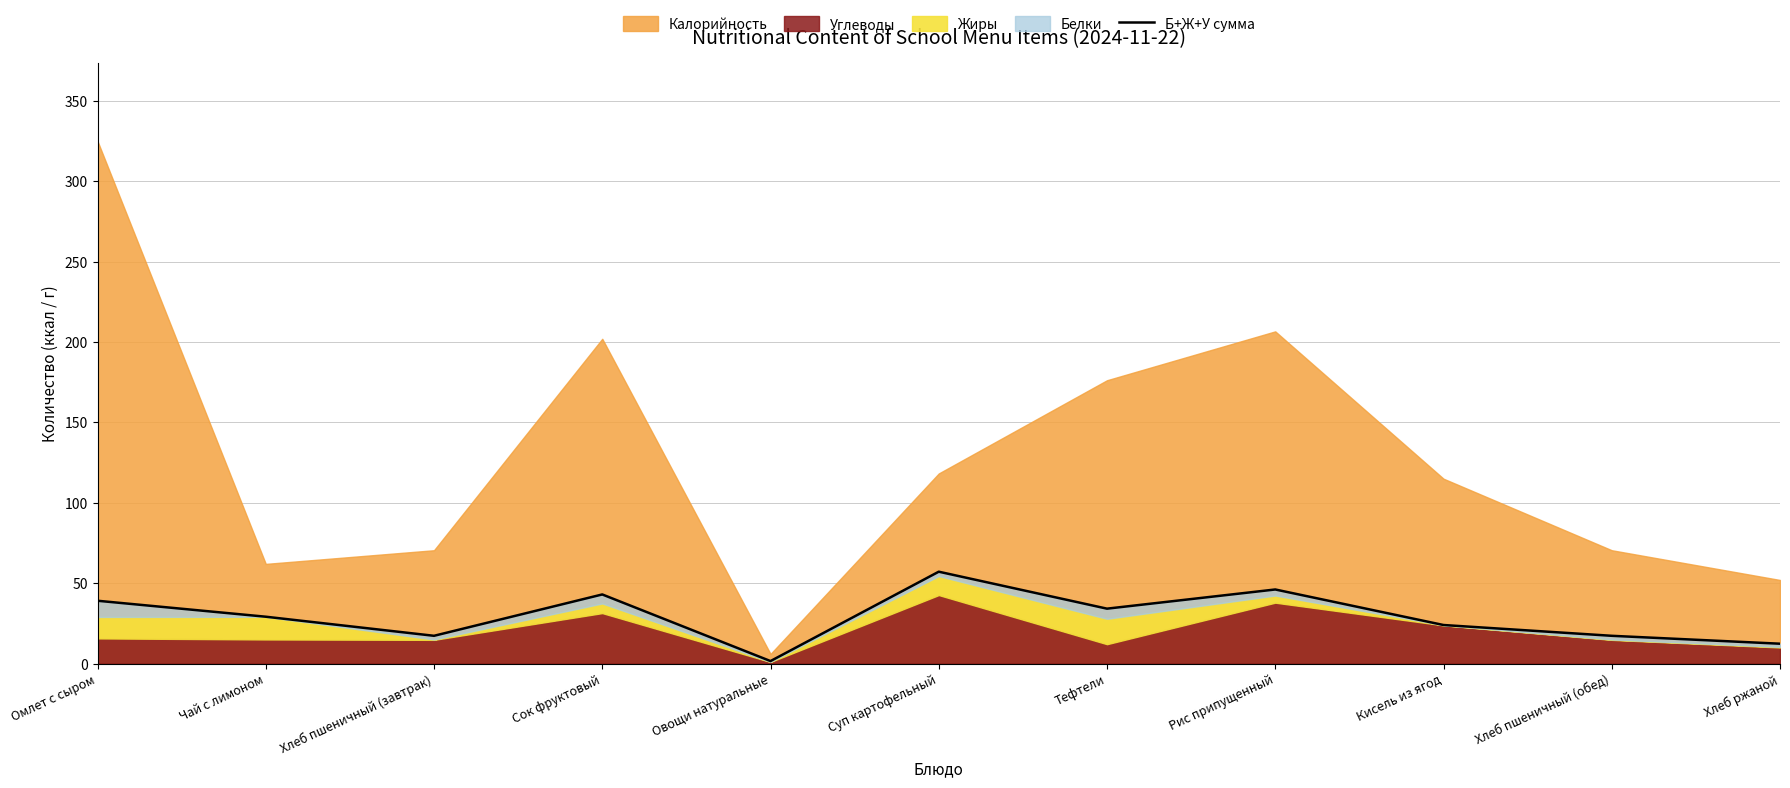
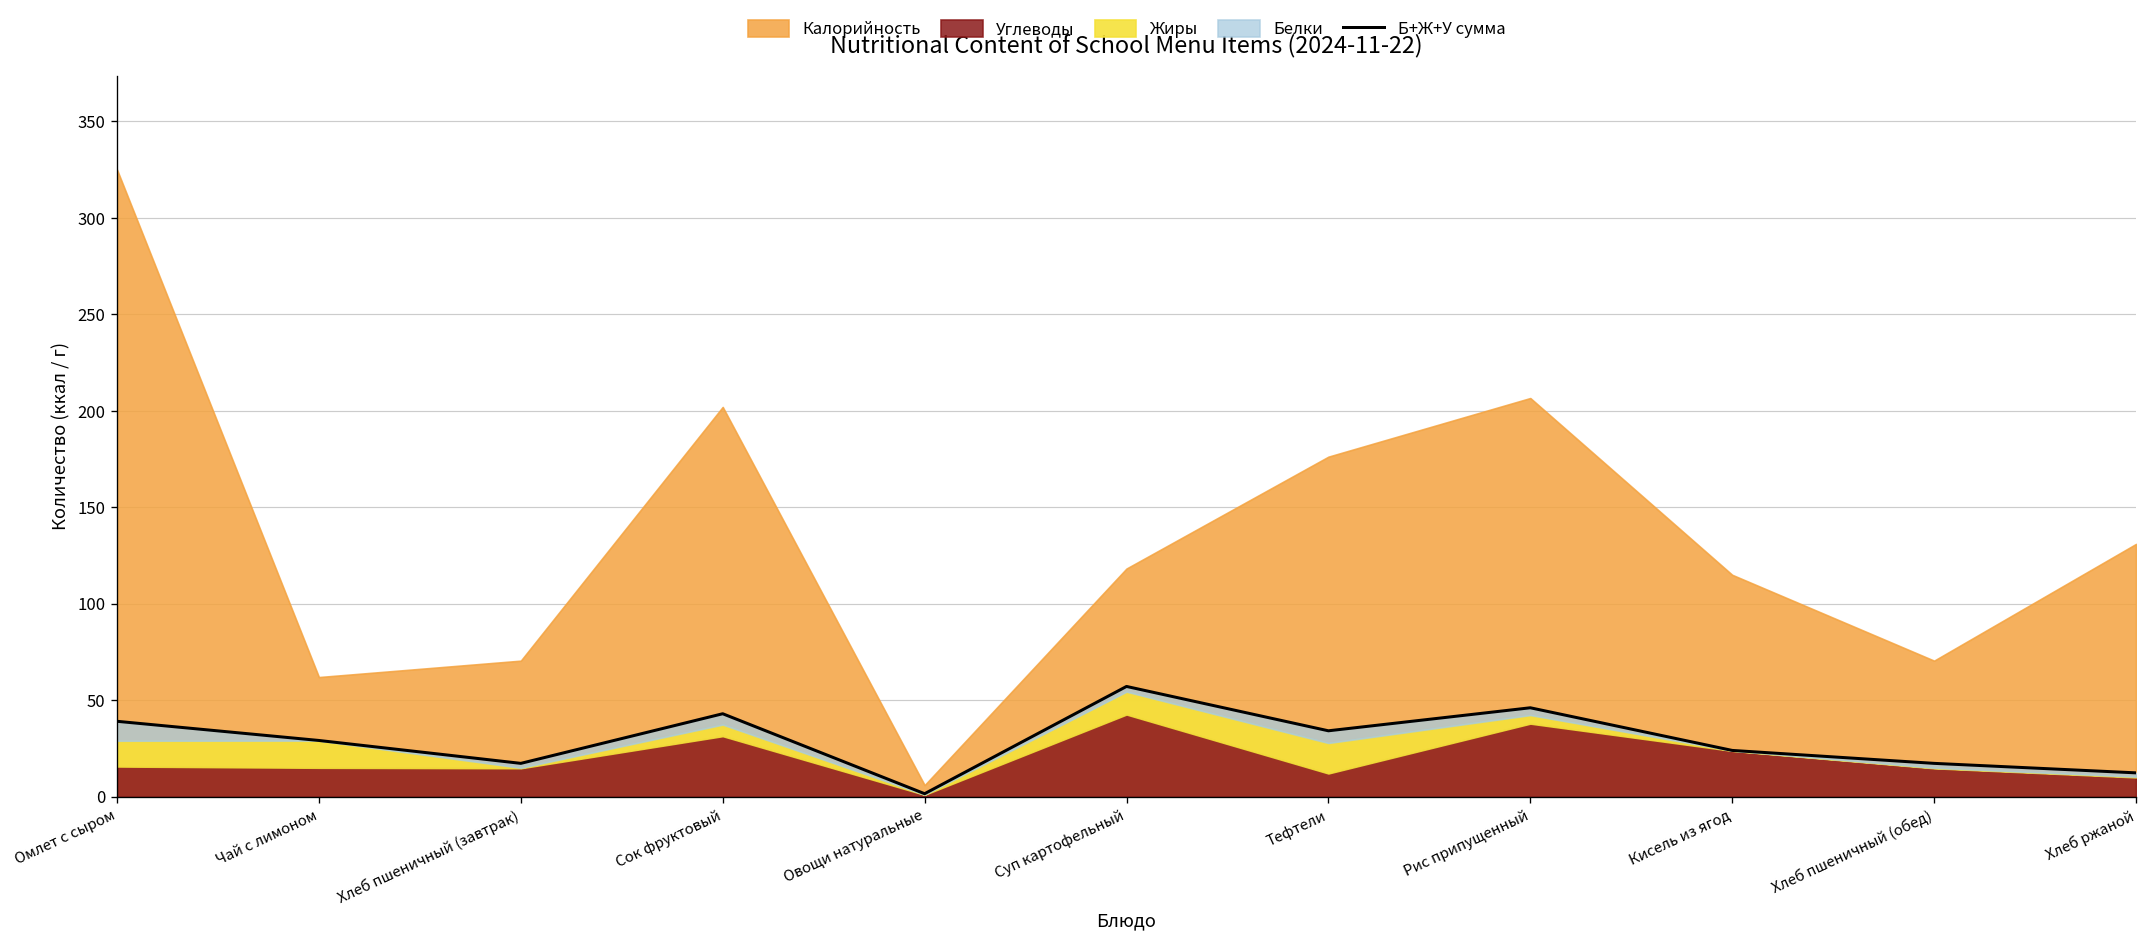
  {
    "Калорийность": {
      "Омлет с сыром": 325,
      "Чай с лимоном": 62,
      "Хлеб пшеничный (завтрак)": 71,
      "Сок фруктовый": 202,
      "Овощи натуральные": 6,
      "Суп картофельный": 118,
      "Тефтели": 176,
      "Рис припущенный": 207,
      "Кисель из ягод": 115,
      "Хлеб пшеничный (обед)": 71,
-     "Хлеб ржаной": 52
+     "Хлеб ржаной": 131
    },
    "Углеводы": {
      "Омлет с сыром": 16,
      "Чай с лимоном": 15,
      "Сок фруктовый": 31,
      "Суп картофельный": 43,
      "Тефтели": 12,
      "Рис припущенный": 38
    },
    "Жиры": {
      "Омлет с сыром": 13,
      "Сок фруктовый": 6,
      "Суп картофельный": 12,
      "Тефтели": 16,
      "Рис припущенный": 4
    },
    "Белки": {
      "Омлет с сыром": 10,
      "Хлеб пшеничный (завтрак)": 2,
      "Сок фруктовый": 6,
      "Суп картофельный": 3,
      "Тефтели": 6,
      "Рис припущенный": 4,
      "Хлеб пшеничный (обед)": 2,
      "Хлеб ржаной": 2
    }
  }
